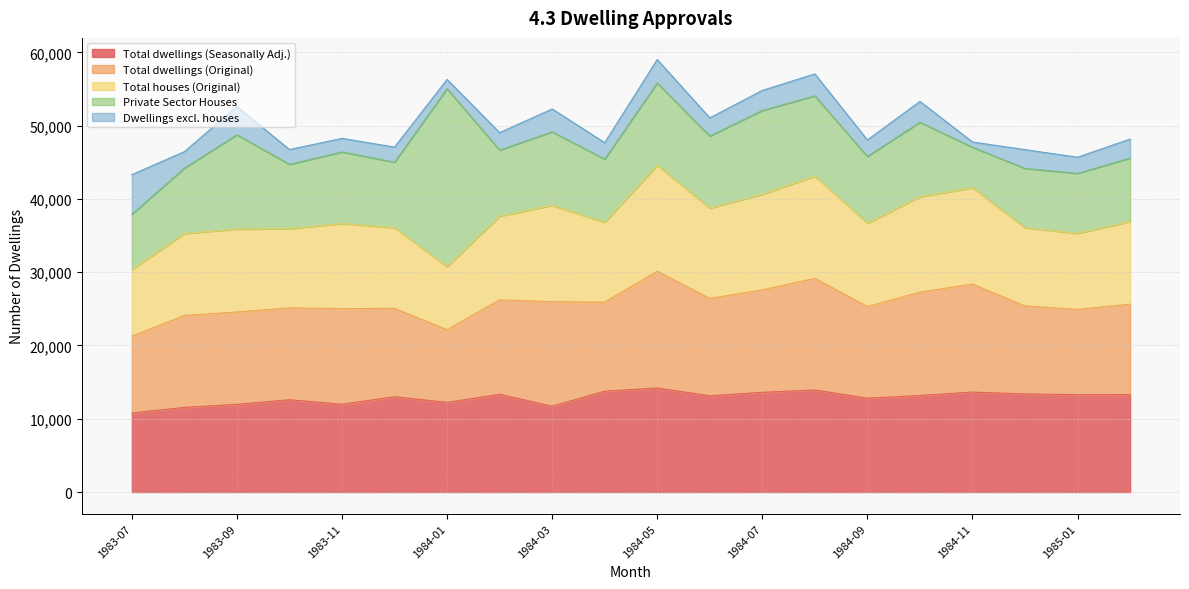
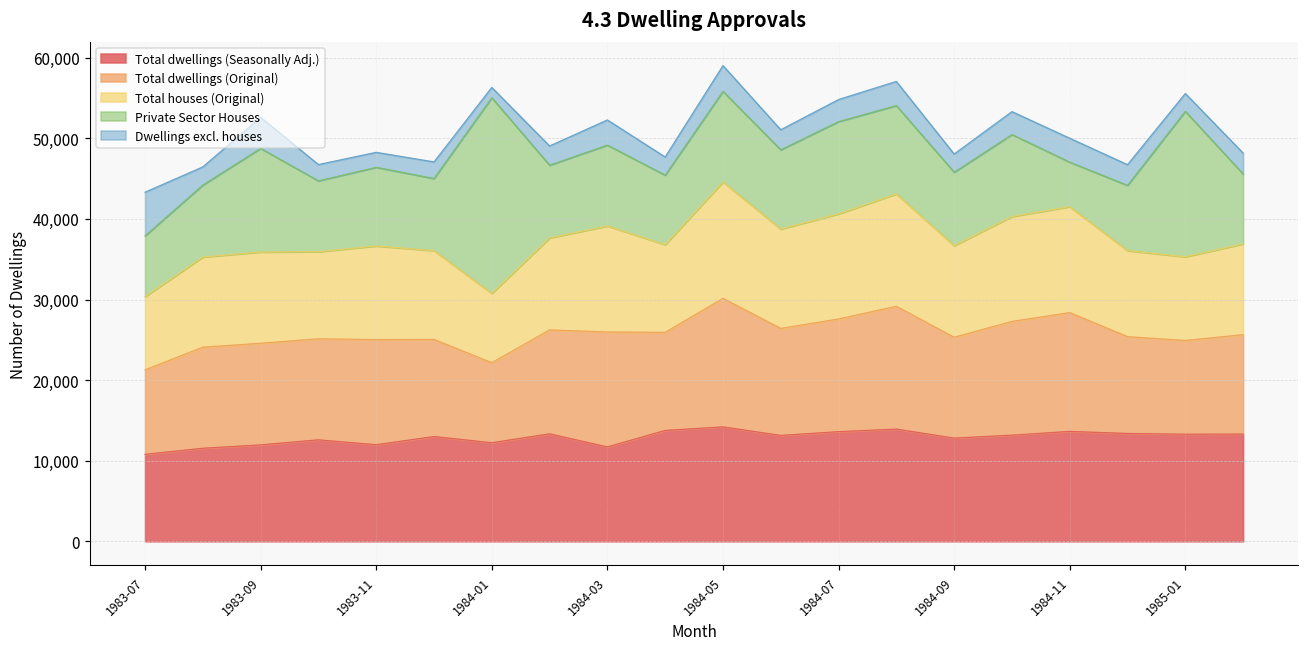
  {
    "Total dwellings (Seasonally Adj.)": {
      "1983-07": "11,000",
      "1983-09": "12,000",
      "1983-11": "12,000",
      "1984-01": "12,000",
      "1984-03": "12,000",
      "1984-05": "14,000",
      "1984-07": "14,000",
      "1984-09": "13,000",
      "1984-11": "14,000",
      "1985-01": "13,000"
    },
    "Private Sector Houses": {
      "1983-07": "8,000",
      "1983-09": "13,000",
      "1983-11": "10,000",
      "1984-01": "24,000",
      "1984-03": "10,000",
      "1984-05": "11,000",
      "1984-07": "11,000",
      "1984-09": "9,000",
      "1984-11": "6,000",
-     "1985-01": "8,000"
+     "1985-01": "18,000"
    },
    "Dwellings excl. houses": {
      "1983-07": "5,000",
      "1983-11": "2,000",
      "1984-01": "1,000",
      "1984-03": "3,000",
      "1984-05": "3,000",
      "1984-07": "3,000",
      "1984-09": "2,000",
-     "1984-11": "1,000",
+     "1984-11": "3,000",
      "1985-01": "2,000"
    }
  }
